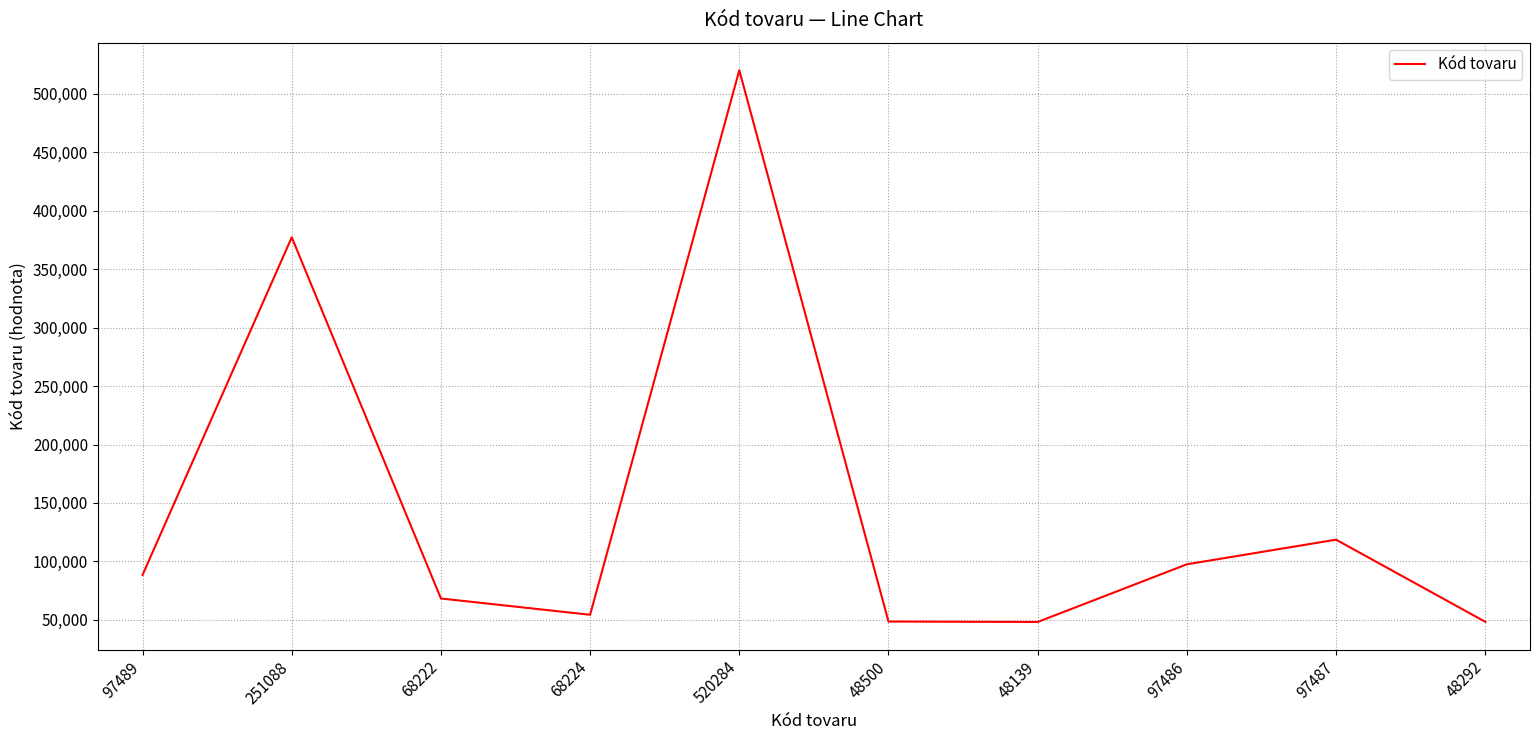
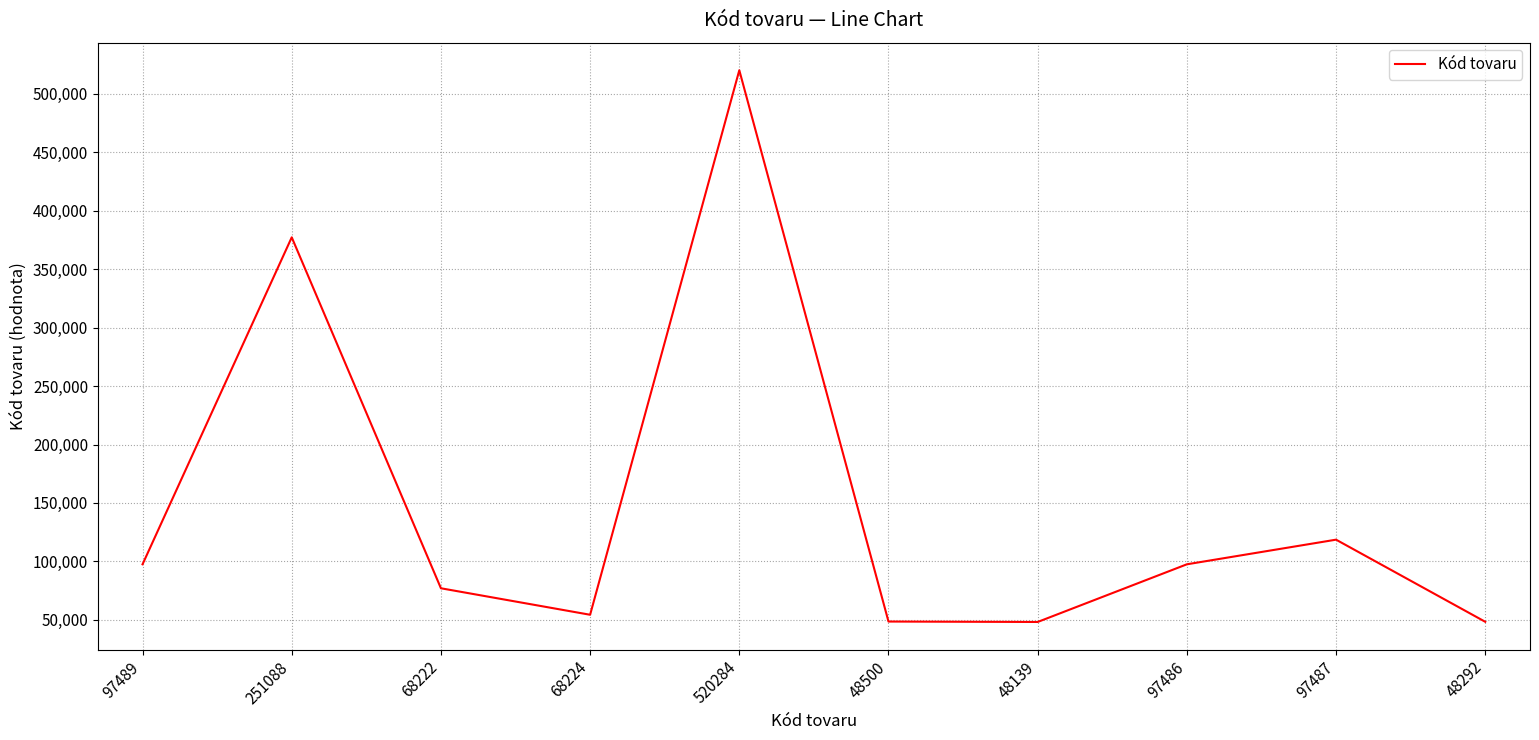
  {
-   "97489": "88,000",
+   "97489": "97,000",
    "251088": "377,000",
-   "68222": "68,000",
+   "68222": "77,000",
    "68224": "54,000",
    "520284": "520,000",
    "48500": "49,000",
    "48139": "48,000",
    "97486": "97,000",
    "97487": "119,000",
    "48292": "48,000"
  }
